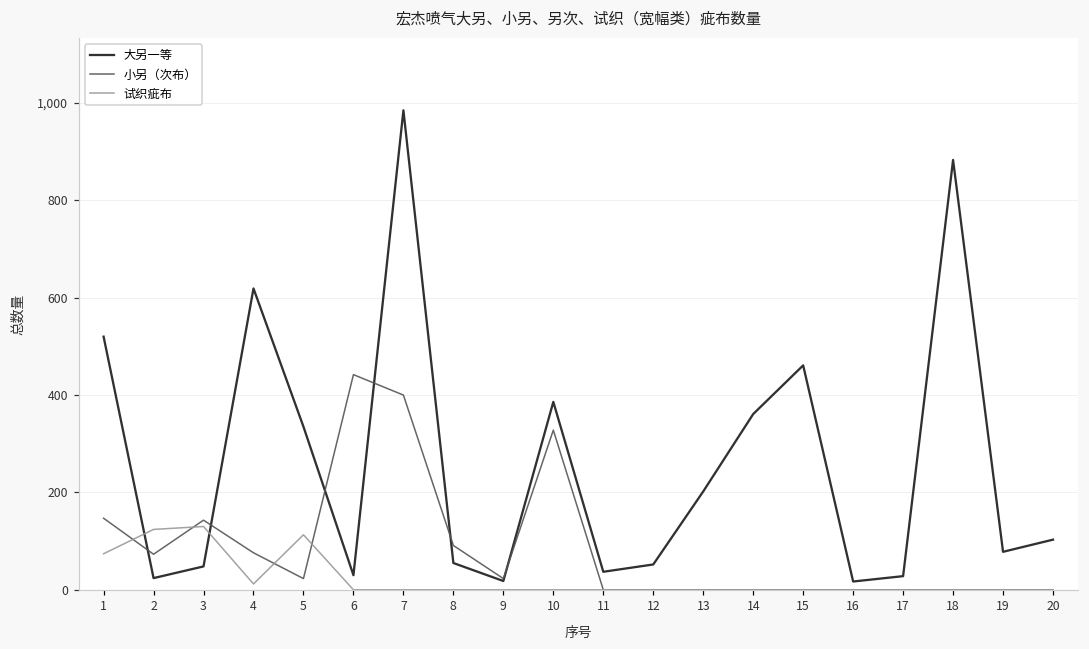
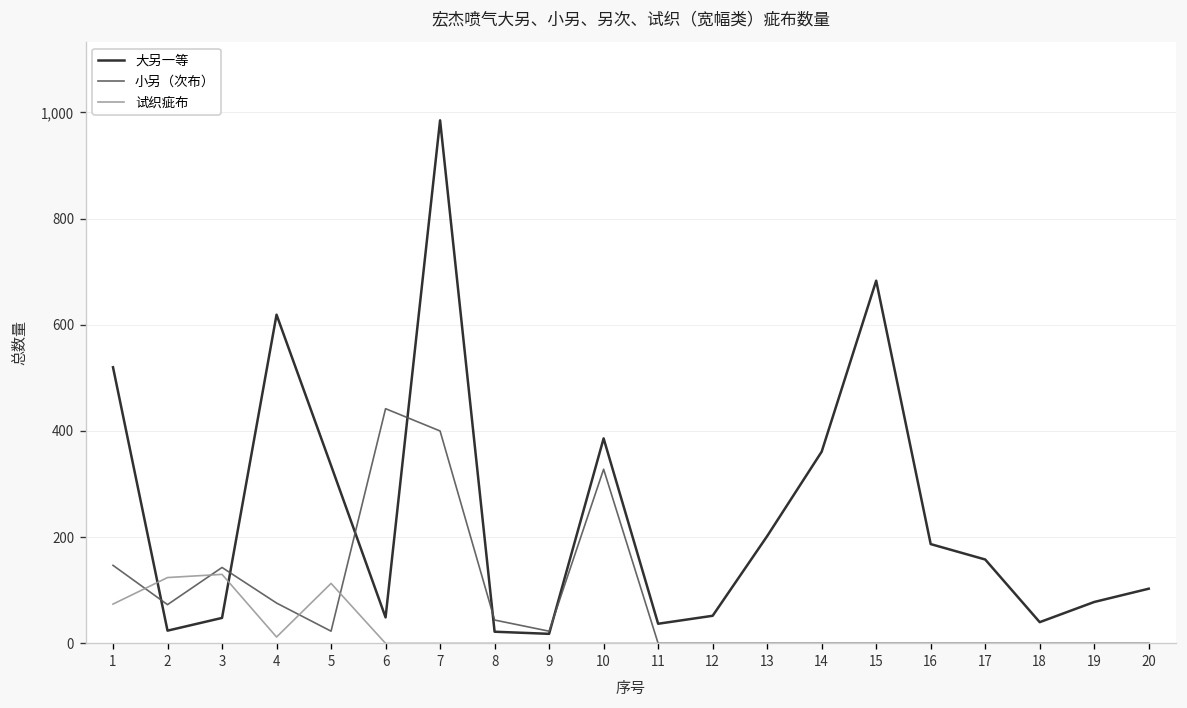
  {
    "大另一等": {
      "1": 520,
      "2": 20,
      "3": 50,
      "4": 620,
      "5": 340,
-     "6": 30,
+     "6": 50,
      "7": 990,
-     "8": 60,
+     "8": 20,
      "10": 390,
      "11": 40,
      "12": 50,
      "13": 200,
      "14": 360,
-     "15": 460,
-     "16": 20,
-     "17": 30,
-     "18": 880,
+     "15": 680,
+     "16": 190,
+     "17": 160,
+     "18": 40,
      "19": 80,
      "20": 100
    },
    "小另（次布）": {
      "1": 150,
      "2": 70,
      "3": 140,
      "4": 80,
      "5": 20,
      "6": 440,
      "7": 400,
-     "8": 90,
+     "8": 40,
      "10": 330
    },
    "试织疵布": {
      "1": 70,
      "2": 120,
      "3": 130,
      "4": 10,
      "5": 110,
      "6": 0,
      "7": 0,
      "8": 0,
      "9": 0,
      "10": 0
    }
  }
